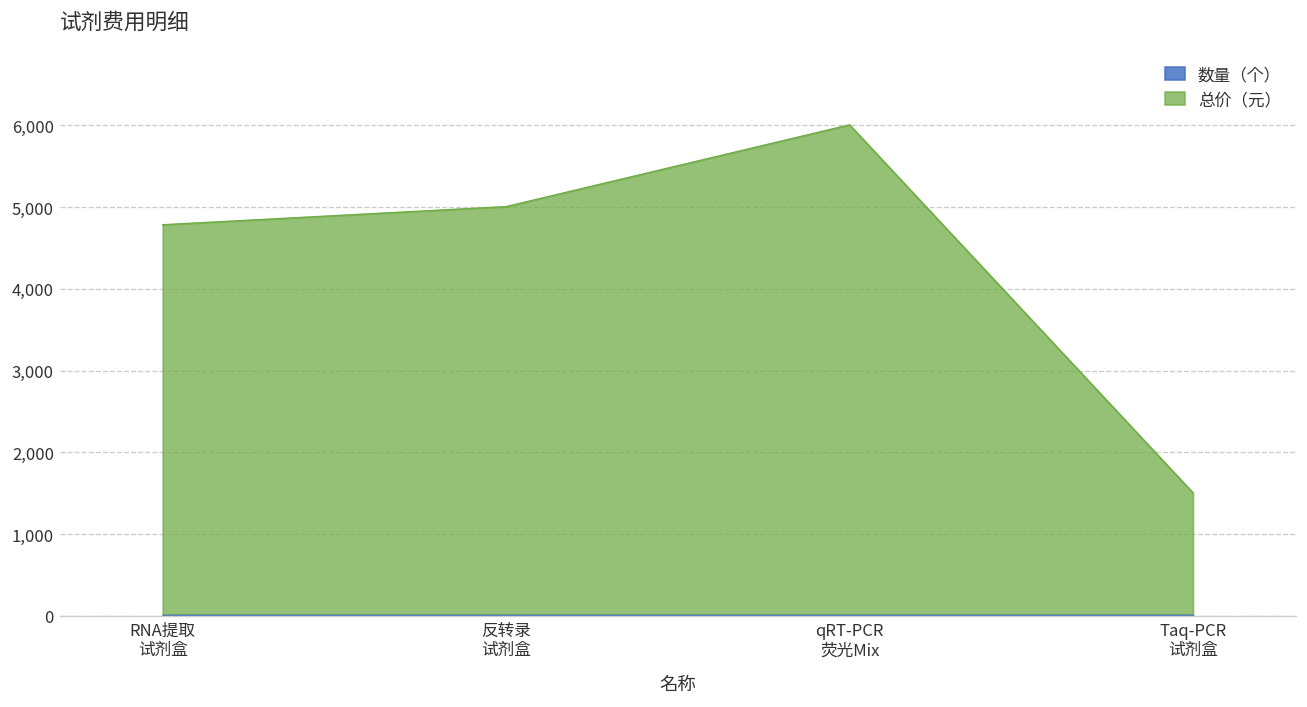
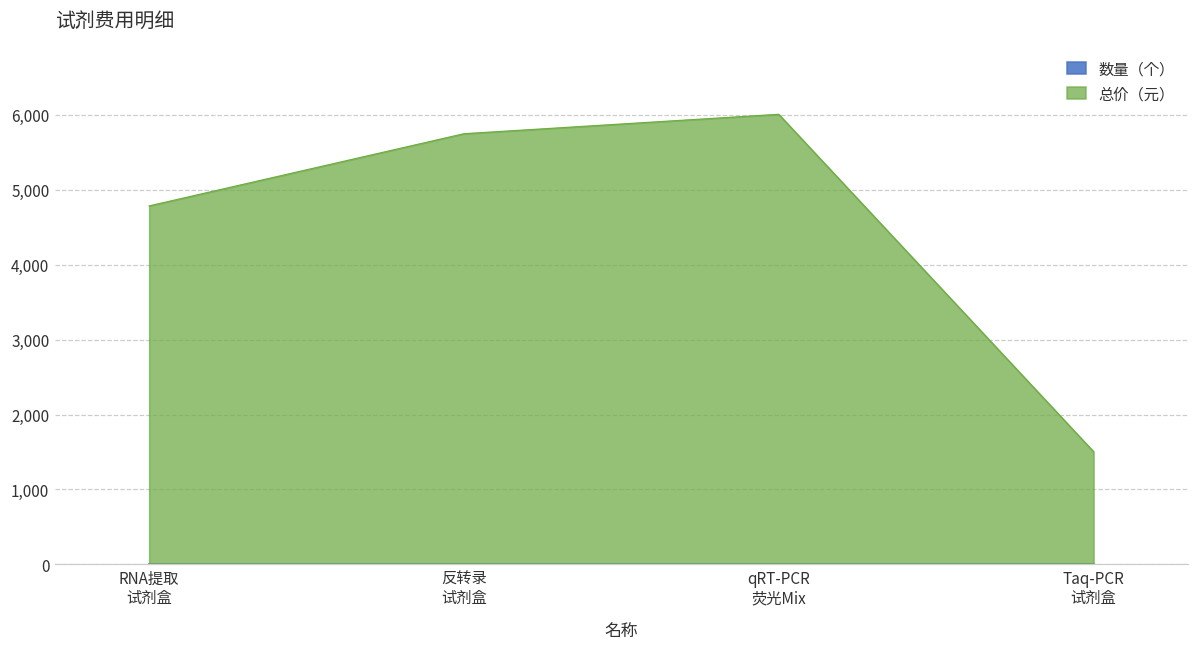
  {
    "数量（个）": {
      "RNA提取 试剂盒": "0",
      "反转录 试剂盒": "0",
      "qRT-PCR 荧光Mix": "0",
      "Taq-PCR 试剂盒": "0"
    },
    "总价（元）": {
      "RNA提取 试剂盒": "4,800",
-     "反转录 试剂盒": "5,000",
+     "反转录 试剂盒": "5,700",
      "qRT-PCR 荧光Mix": "6,000",
      "Taq-PCR 试剂盒": "1,500"
    }
  }
